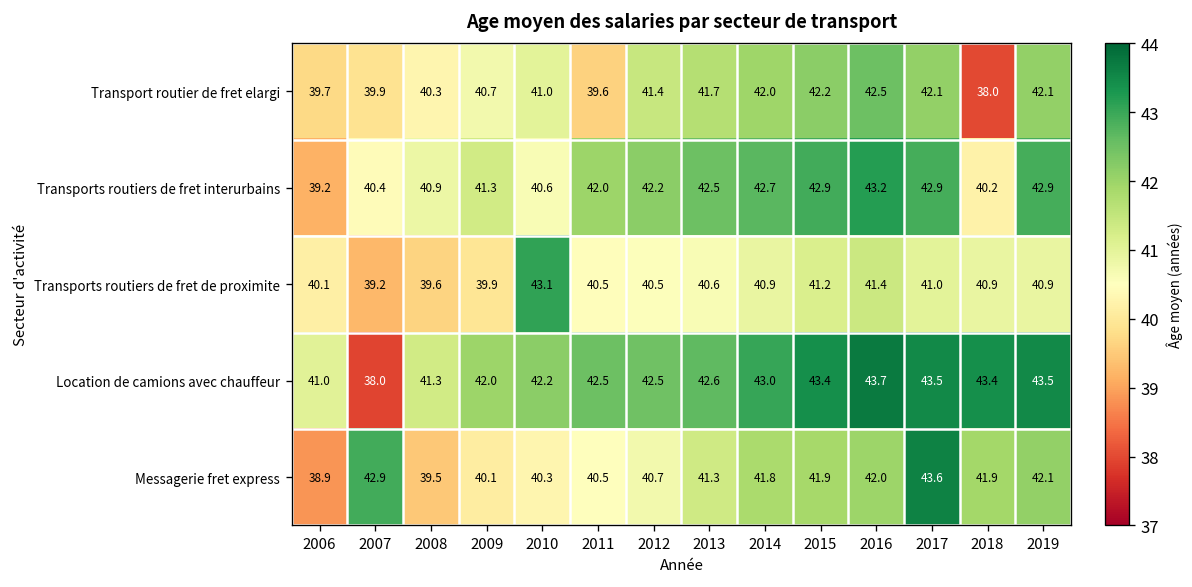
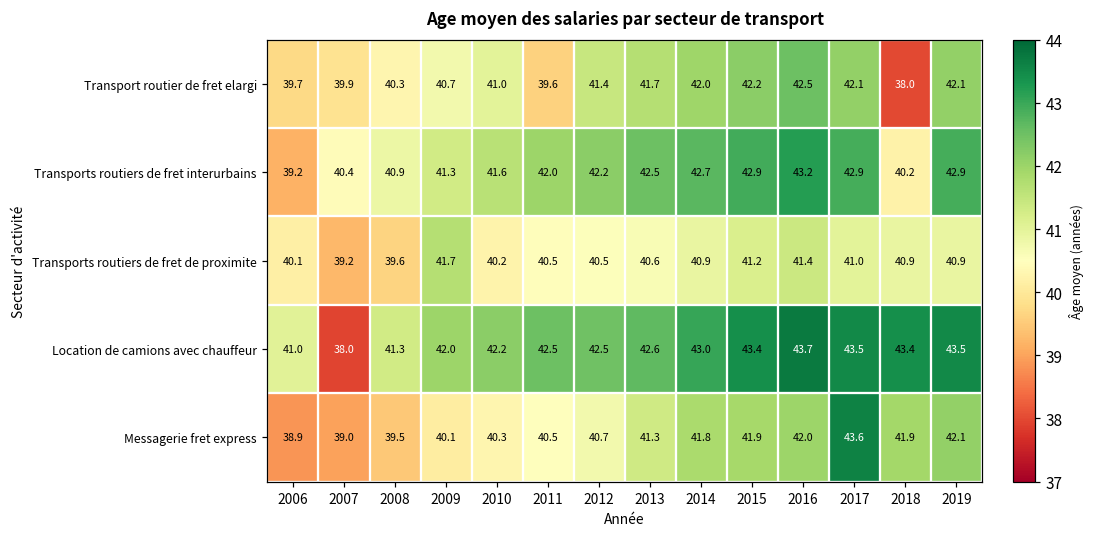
  {
    "Transport routier de fret elargi": {
      "2006": 39.7,
      "2007": 39.9,
      "2008": 40.3,
      "2009": 40.7,
      "2010": 41.0,
      "2011": 39.6,
      "2012": 41.4,
      "2013": 41.7,
      "2014": 42.0,
      "2015": 42.2,
      "2016": 42.5,
      "2017": 42.1,
      "2018": 38.0,
      "2019": 42.1
    },
    "Transports routiers de fret interurbains": {
      "2006": 39.2,
      "2007": 40.4,
      "2008": 40.9,
      "2009": 41.3,
-     "2010": 40.6,
+     "2010": 41.6,
      "2011": 42.0,
      "2012": 42.2,
      "2013": 42.5,
      "2014": 42.7,
      "2015": 42.9,
      "2016": 43.2,
      "2017": 42.9,
      "2018": 40.2,
      "2019": 42.9
    },
    "Transports routiers de fret de proximite": {
      "2006": 40.1,
      "2007": 39.2,
      "2008": 39.6,
-     "2009": 39.9,
-     "2010": 43.1,
+     "2009": 41.7,
+     "2010": 40.2,
      "2011": 40.5,
      "2012": 40.5,
      "2013": 40.6,
      "2014": 40.9,
      "2015": 41.2,
      "2016": 41.4,
      "2017": 41.0,
      "2018": 40.9,
      "2019": 40.9
    },
    "Location de camions avec chauffeur": {
      "2006": 41.0,
      "2007": 38.0,
      "2008": 41.3,
      "2009": 42.0,
      "2010": 42.2,
      "2011": 42.5,
      "2012": 42.5,
      "2013": 42.6,
      "2014": 43.0,
      "2015": 43.4,
      "2016": 43.7,
      "2017": 43.5,
      "2018": 43.4,
      "2019": 43.5
    },
    "Messagerie fret express": {
      "2006": 38.9,
-     "2007": 42.9,
+     "2007": 39.0,
      "2008": 39.5,
      "2009": 40.1,
      "2010": 40.3,
      "2011": 40.5,
      "2012": 40.7,
      "2013": 41.3,
      "2014": 41.8,
      "2015": 41.9,
      "2016": 42.0,
      "2017": 43.6,
      "2018": 41.9,
      "2019": 42.1
    }
  }
